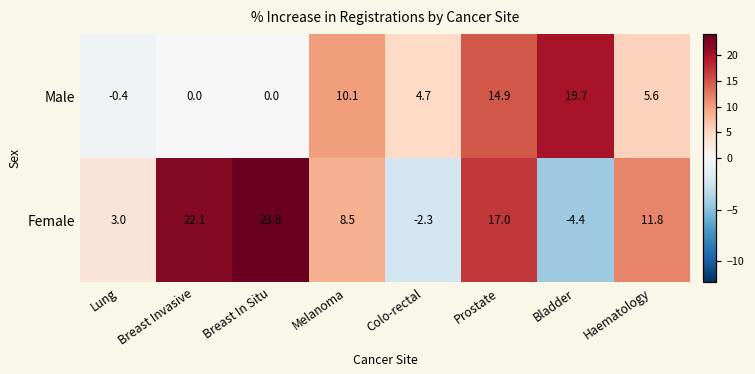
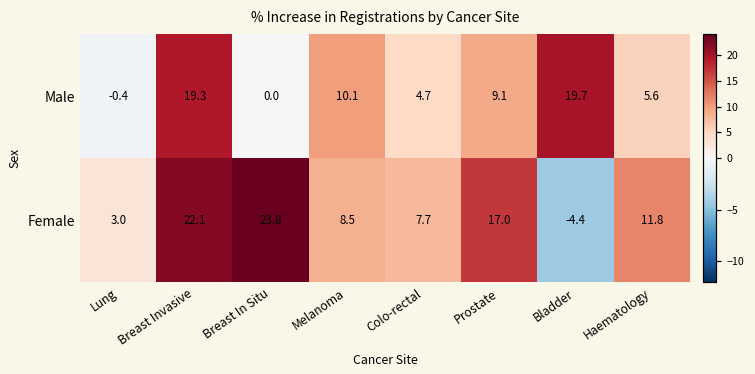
  {
    "Male": {
      "Lung": -0.4,
-     "Breast Invasive": 0.0,
+     "Breast Invasive": 19.3,
      "Breast In Situ": 0.0,
      "Melanoma": 10.1,
      "Colo-rectal": 4.7,
-     "Prostate": 14.9,
+     "Prostate": 9.1,
      "Bladder": 19.7,
      "Haematology": 5.6
    },
    "Female": {
      "Lung": 3.0,
      "Breast Invasive": 22.1,
      "Breast In Situ": 23.8,
      "Melanoma": 8.5,
-     "Colo-rectal": -2.3,
+     "Colo-rectal": 7.7,
      "Prostate": 17.0,
      "Bladder": -4.4,
      "Haematology": 11.8
    }
  }
